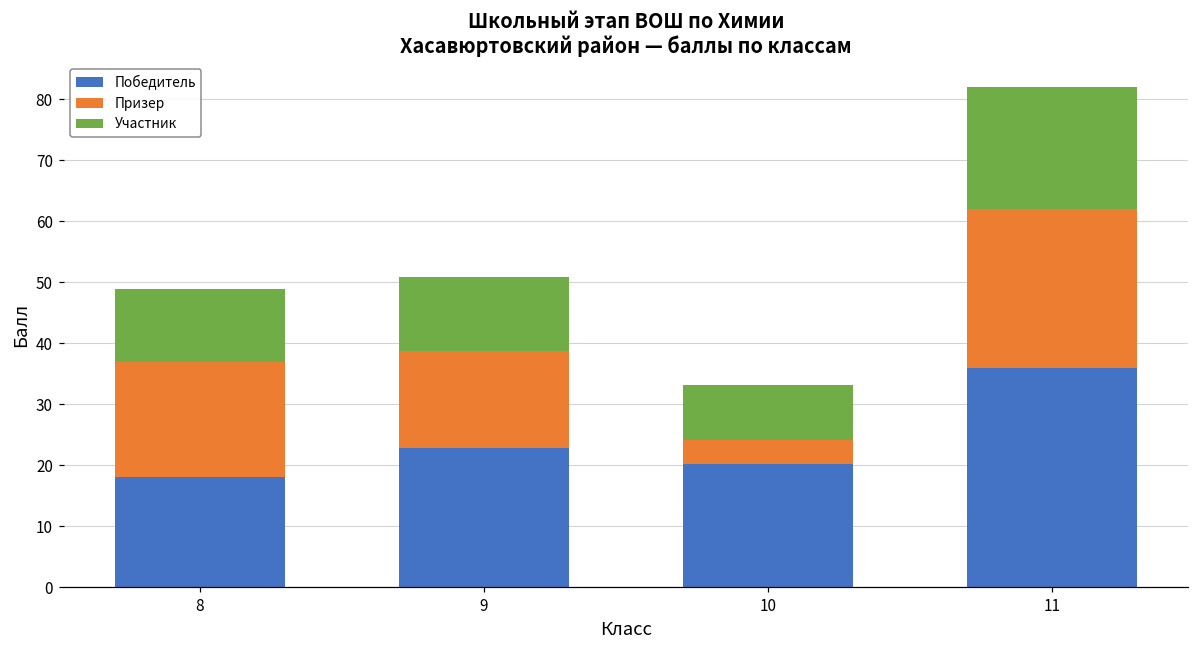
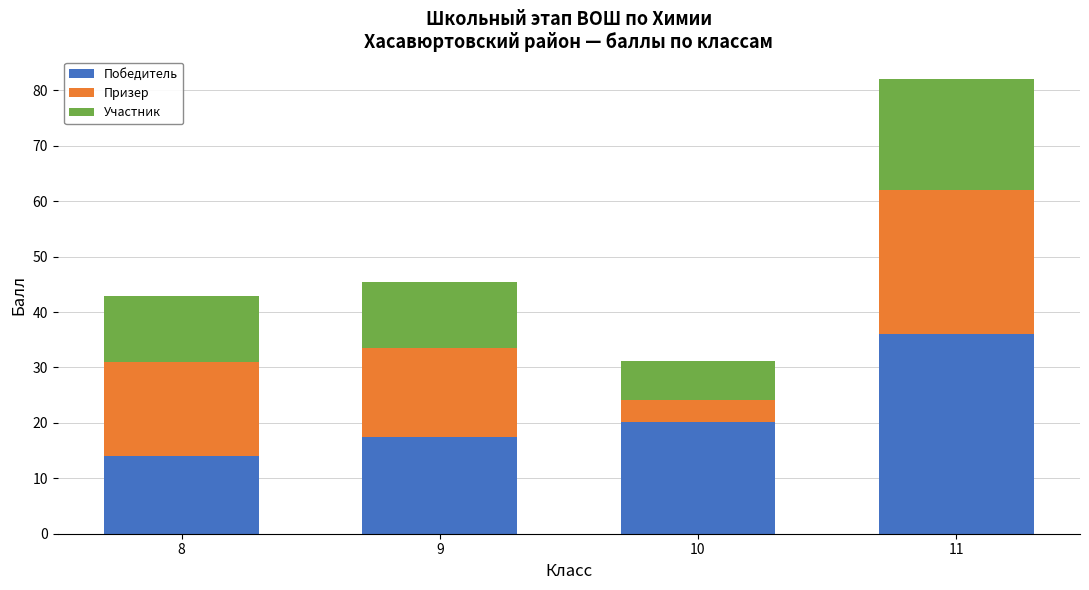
  {
    "Победитель": {
-     "8": 18,
-     "9": 23,
+     "8": 14,
+     "9": 18,
      "10": 20,
      "11": 36
    },
    "Призер": {
-     "8": 19,
+     "8": 17,
      "9": 16,
      "10": 4,
      "11": 26
    },
    "Участник": {
      "8": 12,
      "9": 12,
-     "10": 9,
+     "10": 7,
      "11": 20
    }
  }
